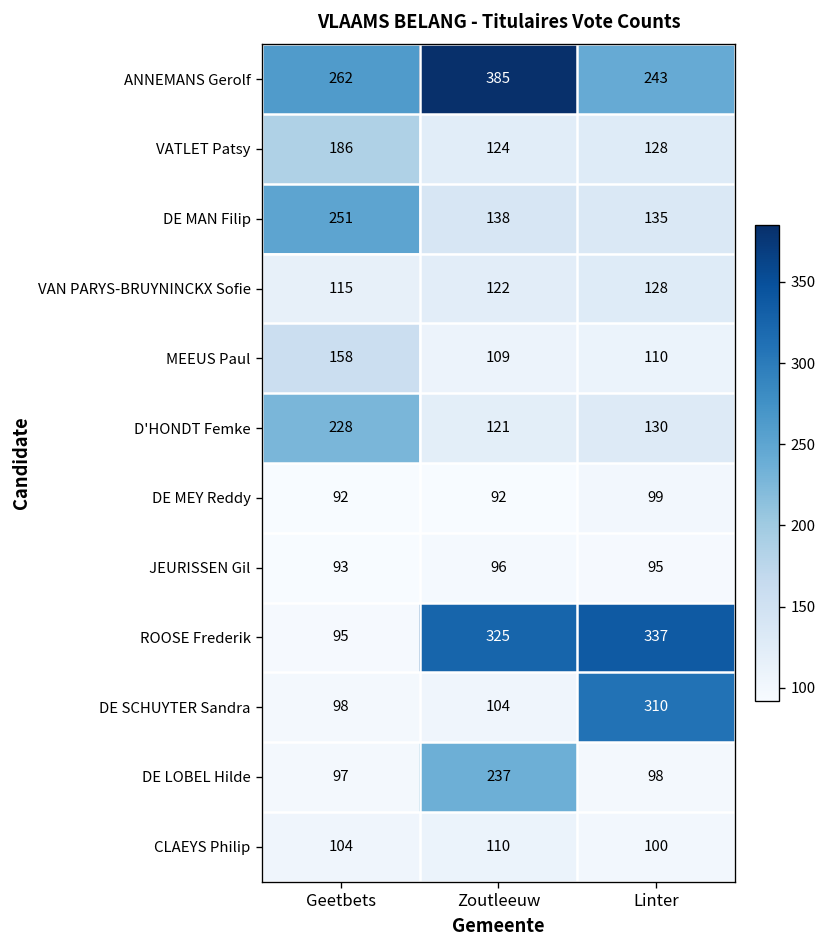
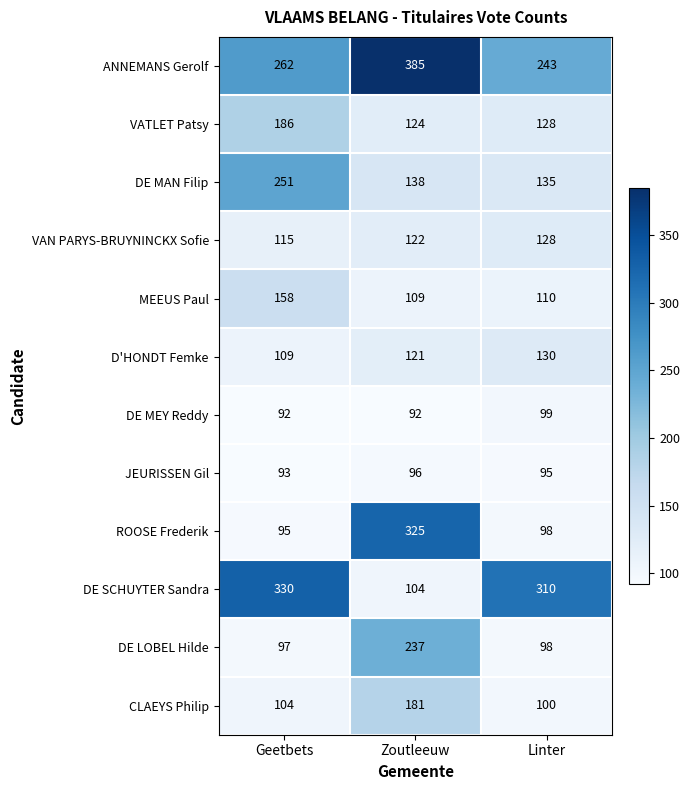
  {
    "ANNEMANS Gerolf": {
      "Geetbets": 262,
      "Zoutleeuw": 385,
      "Linter": 243
    },
    "VATLET Patsy": {
      "Geetbets": 186,
      "Zoutleeuw": 124,
      "Linter": 128
    },
    "DE MAN Filip": {
      "Geetbets": 251,
      "Zoutleeuw": 138,
      "Linter": 135
    },
    "VAN PARYS-BRUYNINCKX Sofie": {
      "Geetbets": 115,
      "Zoutleeuw": 122,
      "Linter": 128
    },
    "MEEUS Paul": {
      "Geetbets": 158,
      "Zoutleeuw": 109,
      "Linter": 110
    },
    "D'HONDT Femke": {
-     "Geetbets": 228,
+     "Geetbets": 109,
      "Zoutleeuw": 121,
      "Linter": 130
    },
    "DE MEY Reddy": {
      "Geetbets": 92,
      "Zoutleeuw": 92,
      "Linter": 99
    },
    "JEURISSEN Gil": {
      "Geetbets": 93,
      "Zoutleeuw": 96,
      "Linter": 95
    },
    "ROOSE Frederik": {
      "Geetbets": 95,
      "Zoutleeuw": 325,
-     "Linter": 337
+     "Linter": 98
    },
    "DE SCHUYTER Sandra": {
-     "Geetbets": 98,
+     "Geetbets": 330,
      "Zoutleeuw": 104,
      "Linter": 310
    },
    "DE LOBEL Hilde": {
      "Geetbets": 97,
      "Zoutleeuw": 237,
      "Linter": 98
    },
    "CLAEYS Philip": {
      "Geetbets": 104,
-     "Zoutleeuw": 110,
+     "Zoutleeuw": 181,
      "Linter": 100
    }
  }
